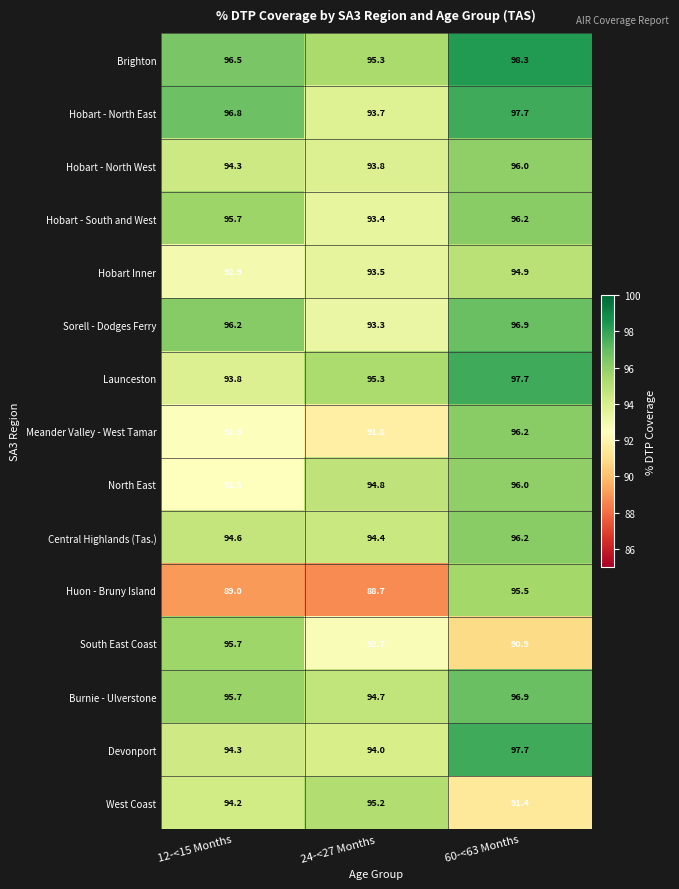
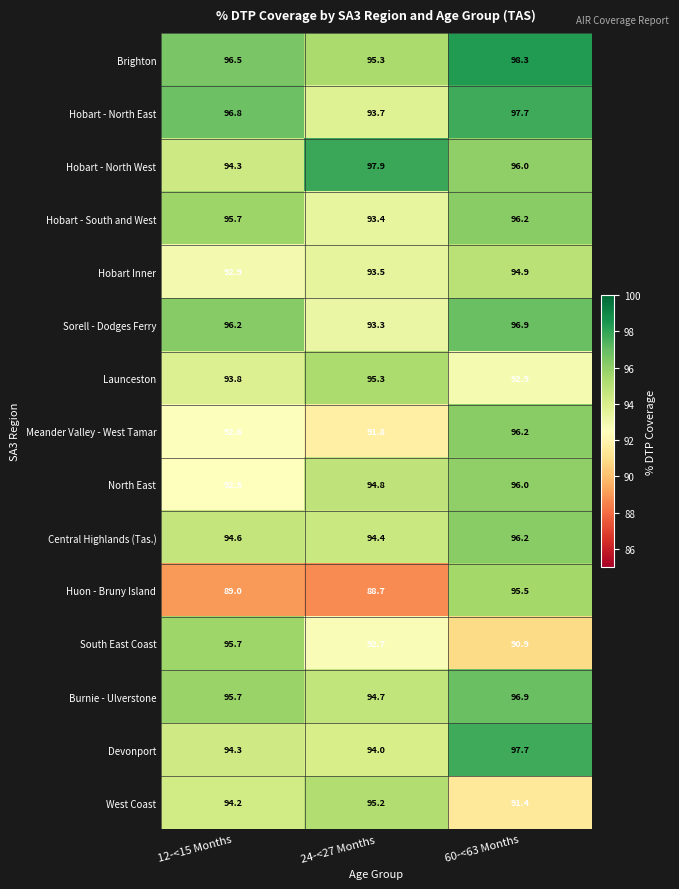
  {
    "Brighton": {
      "12-<15 Months": 96.5,
      "24-<27 Months": 95.3,
      "60-<63 Months": 98.3
    },
    "Hobart - North East": {
      "12-<15 Months": 96.8,
      "24-<27 Months": 93.7,
      "60-<63 Months": 97.7
    },
    "Hobart - North West": {
      "12-<15 Months": 94.3,
-     "24-<27 Months": 93.8,
+     "24-<27 Months": 97.9,
      "60-<63 Months": 96.0
    },
    "Hobart - South and West": {
      "12-<15 Months": 95.7,
      "24-<27 Months": 93.4,
      "60-<63 Months": 96.2
    },
    "Hobart Inner": {
      "12-<15 Months": 92.9,
      "24-<27 Months": 93.5,
      "60-<63 Months": 94.9
    },
    "Sorell - Dodges Ferry": {
      "12-<15 Months": 96.2,
      "24-<27 Months": 93.3,
      "60-<63 Months": 96.9
    },
    "Launceston": {
      "12-<15 Months": 93.8,
      "24-<27 Months": 95.3,
-     "60-<63 Months": 97.7
+     "60-<63 Months": 92.9
    },
    "Meander Valley - West Tamar": {
      "12-<15 Months": 92.6,
      "24-<27 Months": 91.8,
      "60-<63 Months": 96.2
    },
    "North East": {
      "12-<15 Months": 92.5,
      "24-<27 Months": 94.8,
      "60-<63 Months": 96.0
    },
    "Central Highlands (Tas.)": {
      "12-<15 Months": 94.6,
      "24-<27 Months": 94.4,
      "60-<63 Months": 96.2
    },
    "Huon - Bruny Island": {
      "12-<15 Months": 89.0,
      "24-<27 Months": 88.7,
      "60-<63 Months": 95.5
    },
    "South East Coast": {
      "12-<15 Months": 95.7,
      "24-<27 Months": 92.7,
      "60-<63 Months": 90.9
    },
    "Burnie - Ulverstone": {
      "12-<15 Months": 95.7,
      "24-<27 Months": 94.7,
      "60-<63 Months": 96.9
    },
    "Devonport": {
      "12-<15 Months": 94.3,
      "24-<27 Months": 94.0,
      "60-<63 Months": 97.7
    },
    "West Coast": {
      "12-<15 Months": 94.2,
      "24-<27 Months": 95.2,
      "60-<63 Months": 91.4
    }
  }
